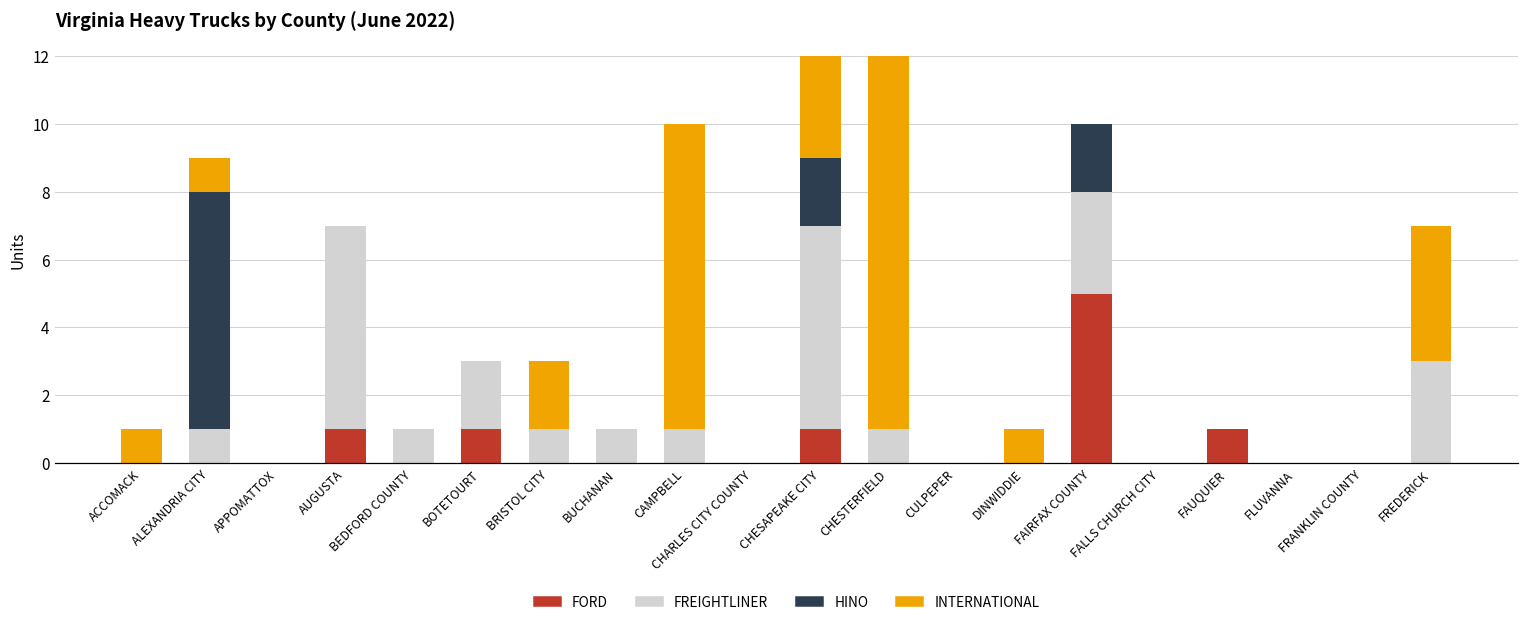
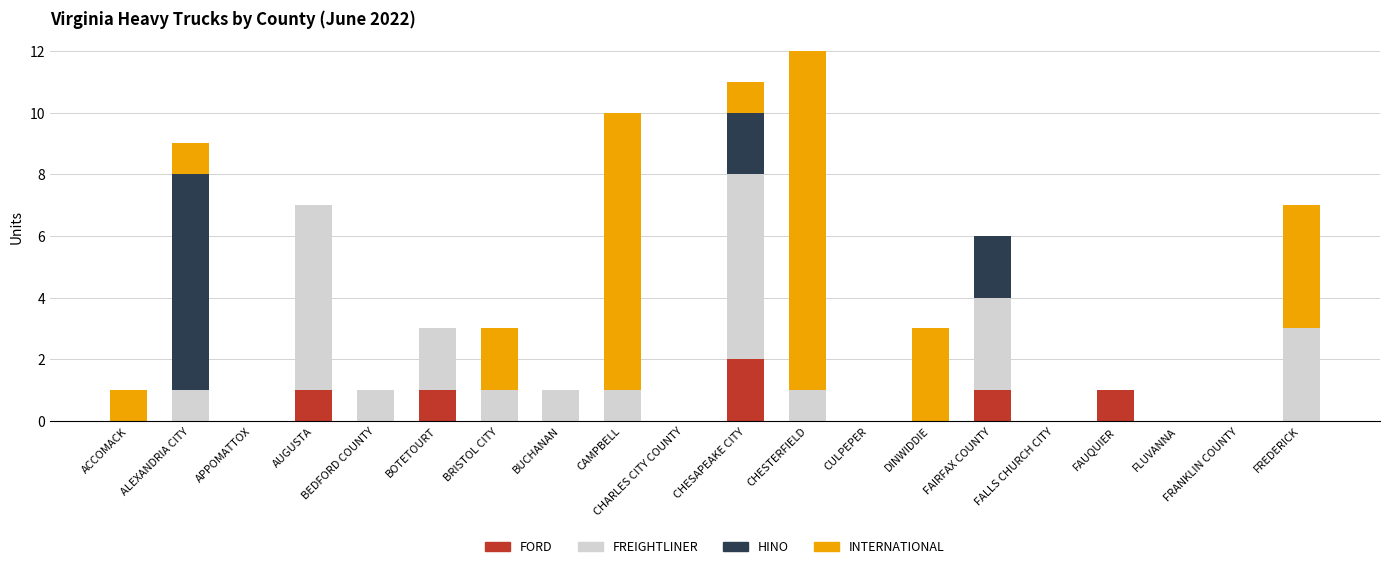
  {
    "FORD": {
      "ACCOMACK": 0,
      "ALEXANDRIA CITY": 0,
      "APPOMATTOX": 0,
      "AUGUSTA": 1,
      "BEDFORD COUNTY": 0,
      "BOTETOURT": 1,
      "BRISTOL CITY": 0,
      "BUCHANAN": 0,
      "CAMPBELL": 0,
      "CHARLES CITY COUNTY": 0,
-     "CHESAPEAKE CITY": 1,
+     "CHESAPEAKE CITY": 2,
      "CHESTERFIELD": 0,
      "CULPEPER": 0,
      "DINWIDDIE": 0,
-     "FAIRFAX COUNTY": 5,
+     "FAIRFAX COUNTY": 1,
      "FALLS CHURCH CITY": 0,
      "FAUQUIER": 1,
      "FLUVANNA": 0,
      "FRANKLIN COUNTY": 0,
      "FREDERICK": 0
    },
    "FREIGHTLINER": {
      "ACCOMACK": 0,
      "ALEXANDRIA CITY": 1,
      "APPOMATTOX": 0,
      "AUGUSTA": 6,
      "BEDFORD COUNTY": 1,
      "BOTETOURT": 2,
      "BRISTOL CITY": 1,
      "BUCHANAN": 1,
      "CAMPBELL": 1,
      "CHARLES CITY COUNTY": 0,
      "CHESAPEAKE CITY": 6,
      "CHESTERFIELD": 1,
      "CULPEPER": 0,
      "DINWIDDIE": 0,
      "FAIRFAX COUNTY": 3,
      "FALLS CHURCH CITY": 0,
      "FAUQUIER": 0,
      "FLUVANNA": 0,
      "FRANKLIN COUNTY": 0,
      "FREDERICK": 3
    },
    "HINO": {
      "ACCOMACK": 0,
      "ALEXANDRIA CITY": 7,
      "APPOMATTOX": 0,
      "AUGUSTA": 0,
      "BEDFORD COUNTY": 0,
      "BOTETOURT": 0,
      "BRISTOL CITY": 0,
      "BUCHANAN": 0,
      "CAMPBELL": 0,
      "CHARLES CITY COUNTY": 0,
      "CHESAPEAKE CITY": 2,
      "CHESTERFIELD": 0,
      "CULPEPER": 0,
      "DINWIDDIE": 0,
      "FAIRFAX COUNTY": 2,
      "FALLS CHURCH CITY": 0,
      "FAUQUIER": 0,
      "FLUVANNA": 0,
      "FRANKLIN COUNTY": 0,
      "FREDERICK": 0
    },
    "INTERNATIONAL": {
-     "CHESAPEAKE CITY": 3,
-     "DINWIDDIE": 1
+     "CHESAPEAKE CITY": 1,
+     "DINWIDDIE": 3
    }
  }
